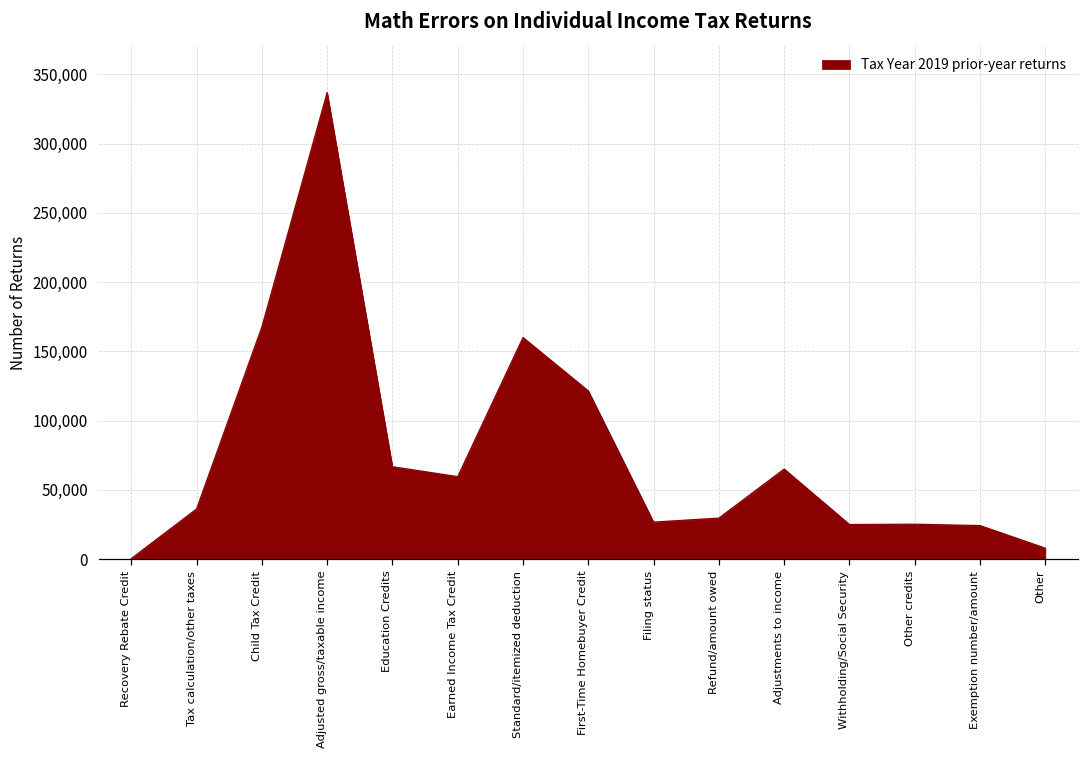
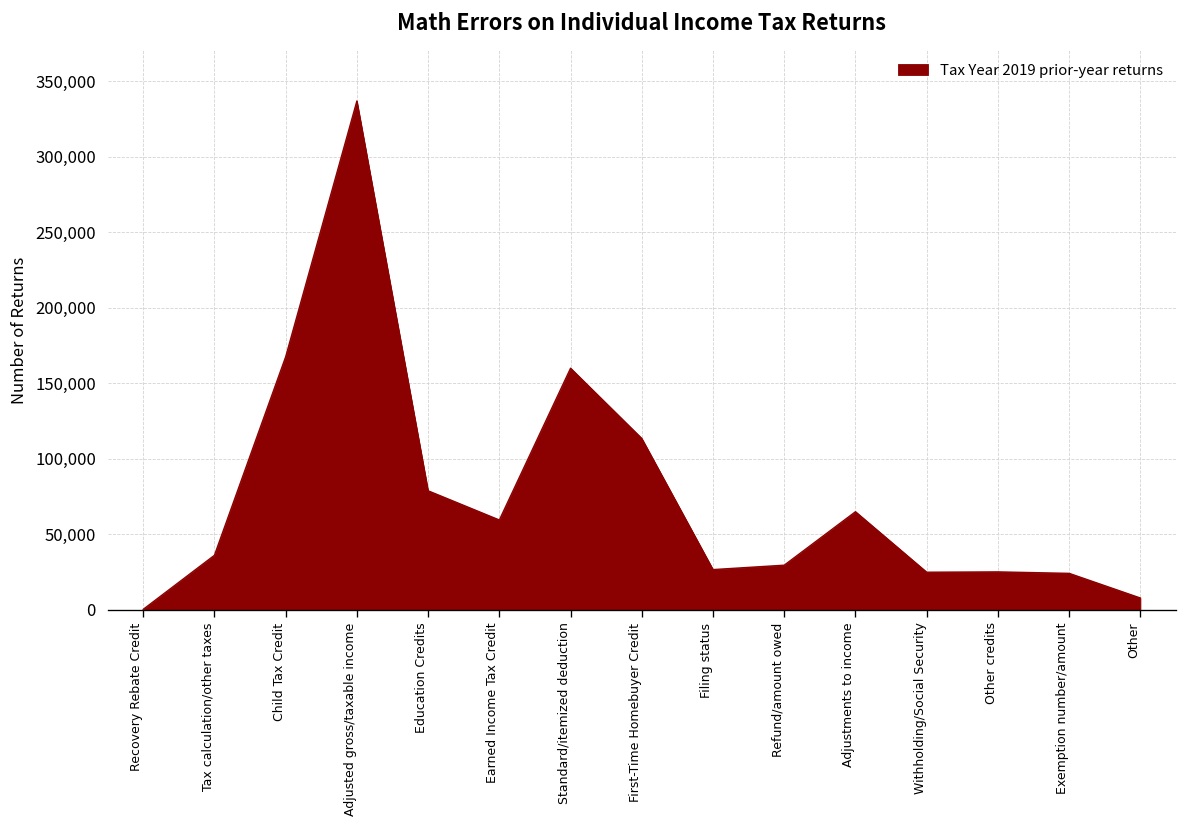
  {
    "Recovery Rebate Credit": "0",
    "Tax calculation/other taxes": "36,000",
    "Child Tax Credit": "168,000",
    "Adjusted gross/taxable income": "337,000",
-   "Education Credits": "67,000",
+   "Education Credits": "79,000",
    "Earned Income Tax Credit": "60,000",
    "Standard/itemized deduction": "160,000",
-   "First-Time Homebuyer Credit": "121,000",
+   "First-Time Homebuyer Credit": "114,000",
    "Filing status": "27,000",
    "Refund/amount owed": "30,000",
    "Adjustments to income": "65,000",
    "Withholding/Social Security": "25,000",
    "Other credits": "25,000",
    "Exemption number/amount": "24,000",
    "Other": "8,000"
  }
